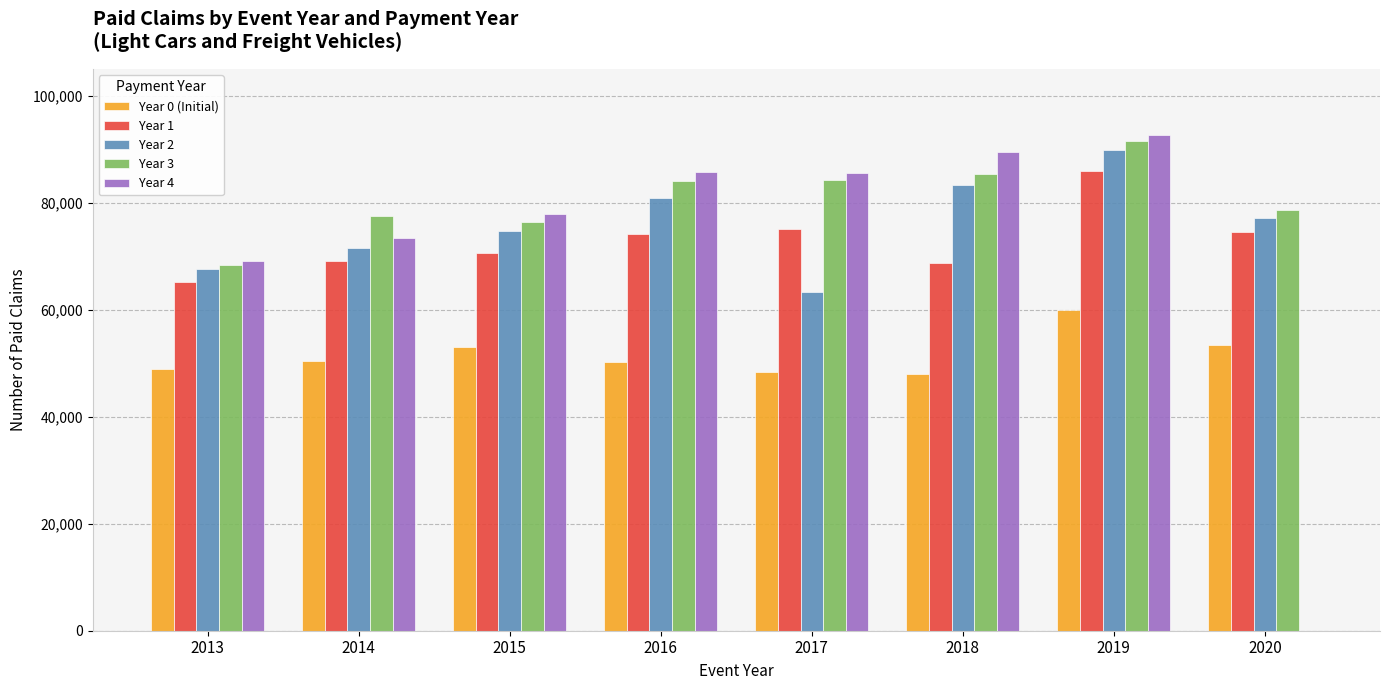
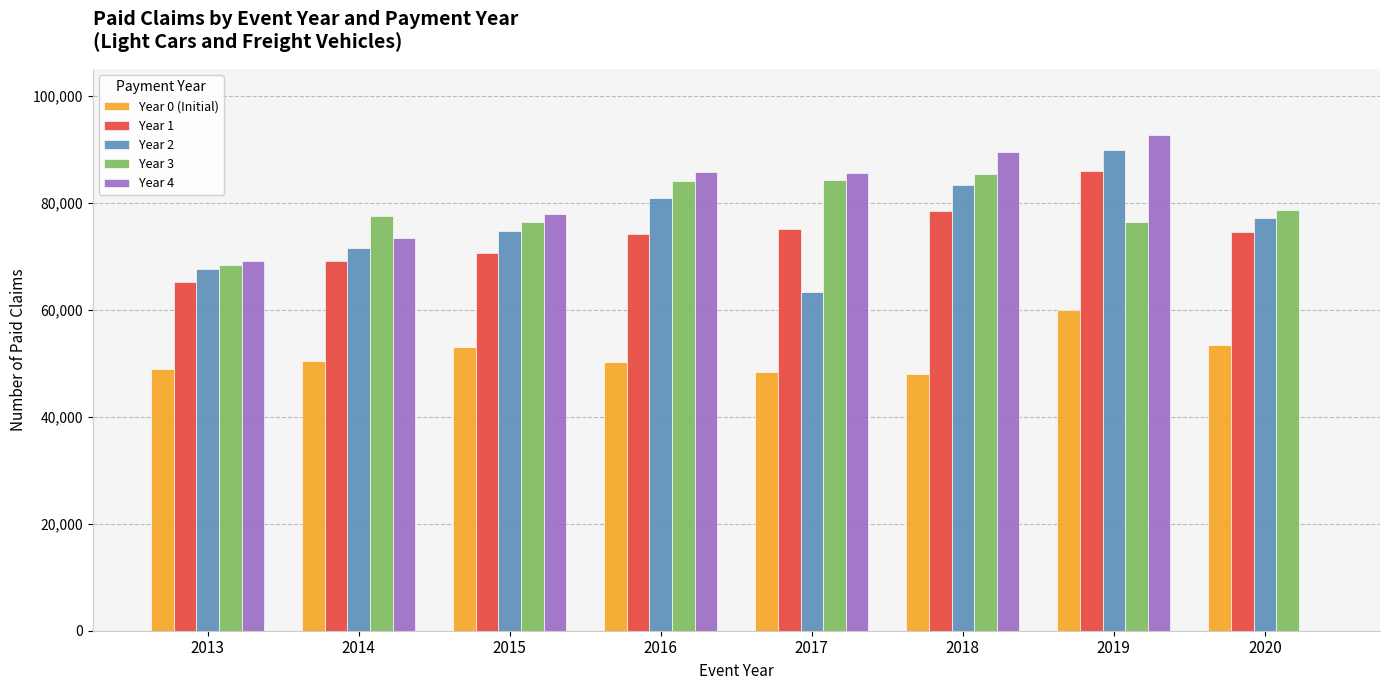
  {
    "Year 0 (Initial)": {
      "2013": "49,000",
      "2014": "50,000",
      "2015": "53,000",
      "2016": "50,000",
      "2017": "48,000",
      "2018": "48,000",
      "2019": "60,000",
      "2020": "53,000"
    },
    "Year 1": {
      "2013": "65,000",
      "2014": "69,000",
      "2015": "71,000",
      "2016": "74,000",
      "2017": "75,000",
-     "2018": "69,000",
+     "2018": "79,000",
      "2019": "86,000",
      "2020": "74,000"
    },
    "Year 2": {
      "2013": "68,000",
      "2014": "72,000",
      "2015": "75,000",
      "2016": "81,000",
      "2017": "63,000",
      "2018": "83,000",
      "2019": "90,000",
      "2020": "77,000"
    },
    "Year 3": {
      "2013": "68,000",
      "2014": "77,000",
      "2015": "76,000",
      "2016": "84,000",
      "2017": "84,000",
      "2018": "85,000",
-     "2019": "91,000",
+     "2019": "76,000",
      "2020": "79,000"
    },
    "Year 4": {
      "2013": "69,000",
      "2014": "74,000",
      "2015": "78,000",
      "2016": "86,000",
      "2017": "86,000",
      "2018": "89,000",
      "2019": "93,000",
      "2020": "0"
    }
  }
